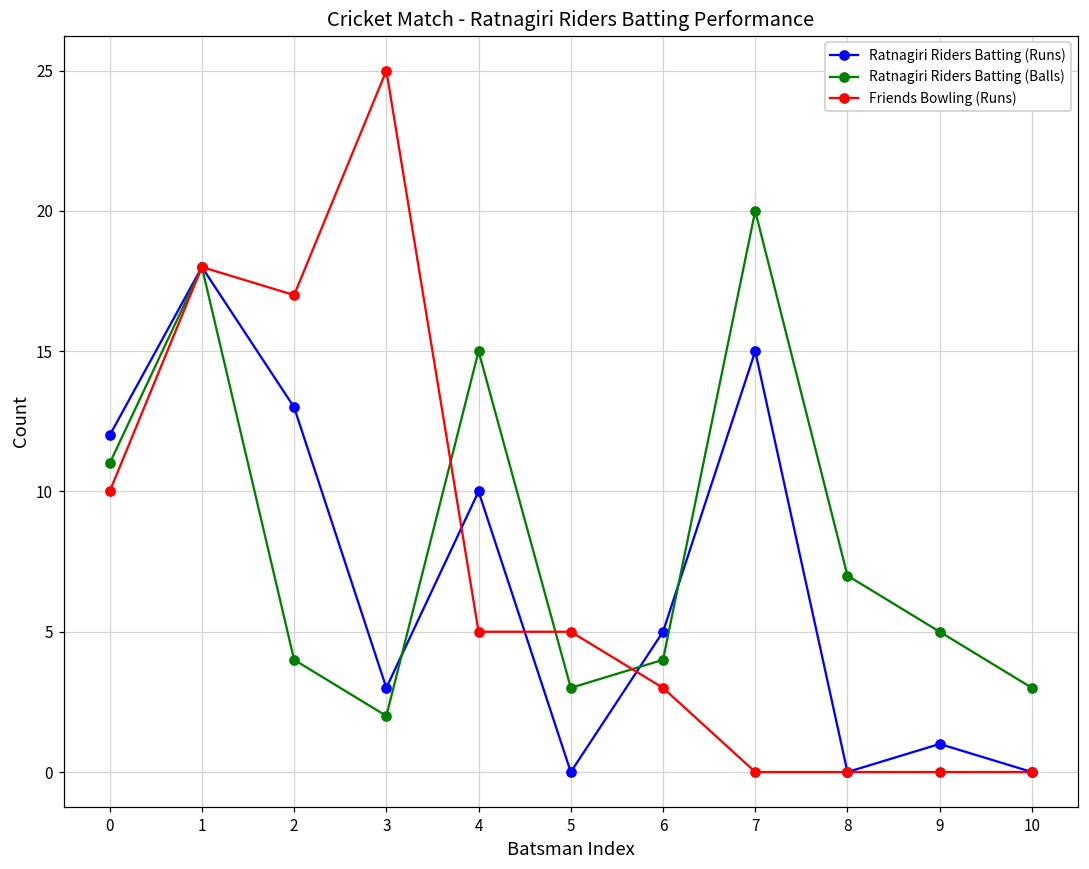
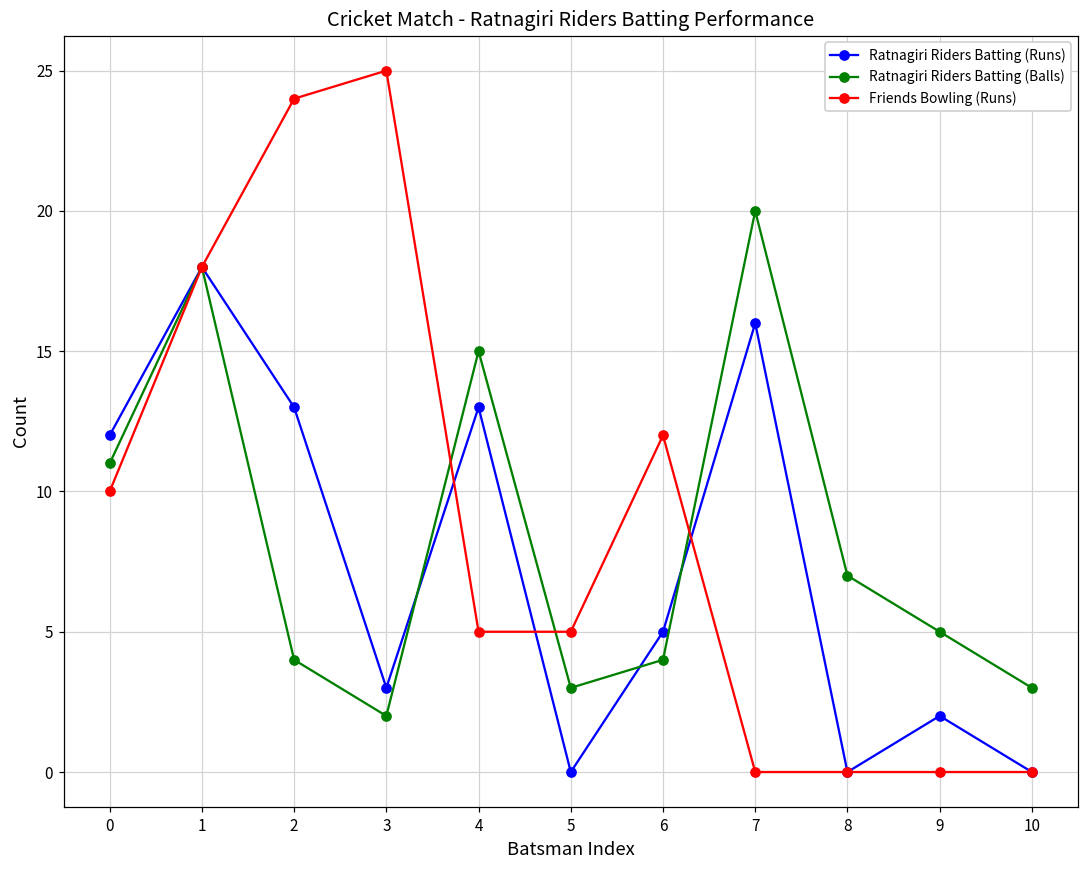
  {
    "Ratnagiri Riders Batting (Runs)": {
      "0": 12,
      "2": 13,
      "3": 3,
-     "4": 10,
+     "4": 13,
      "5": 0,
      "6": 5,
-     "7": 15,
-     "9": 1
+     "7": 16,
+     "9": 2
    },
    "Ratnagiri Riders Batting (Balls)": {
      "0": 11,
      "2": 4,
      "3": 2,
      "4": 15,
      "5": 3,
      "6": 4,
      "7": 20,
      "8": 7,
      "9": 5,
      "10": 3
    },
    "Friends Bowling (Runs)": {
      "0": 10,
-     "2": 17,
+     "2": 24,
      "3": 25,
      "4": 5,
      "5": 5,
-     "6": 3,
+     "6": 12,
      "7": 0,
      "9": 0
    }
  }
